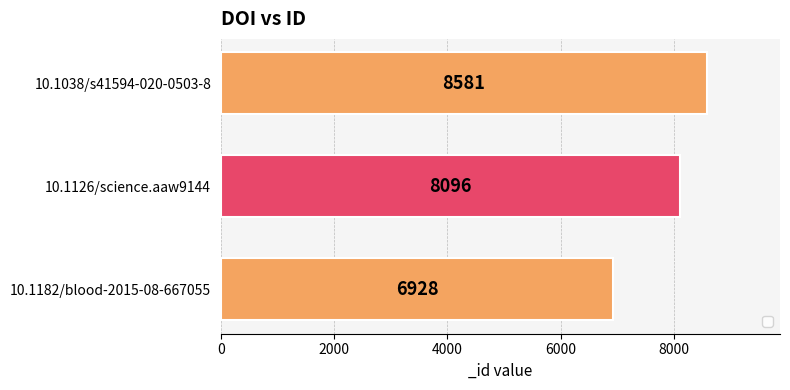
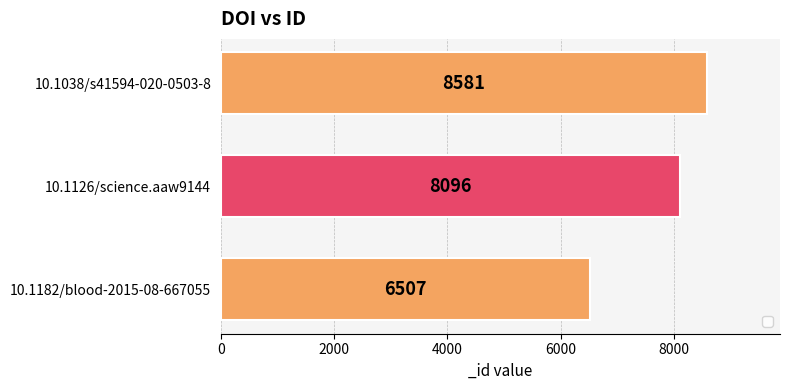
  {
    "10.1038/s41594-020-0503-8": 8581,
    "10.1126/science.aaw9144": 8096,
-   "10.1182/blood-2015-08-667055": 6928
+   "10.1182/blood-2015-08-667055": 6507
  }
